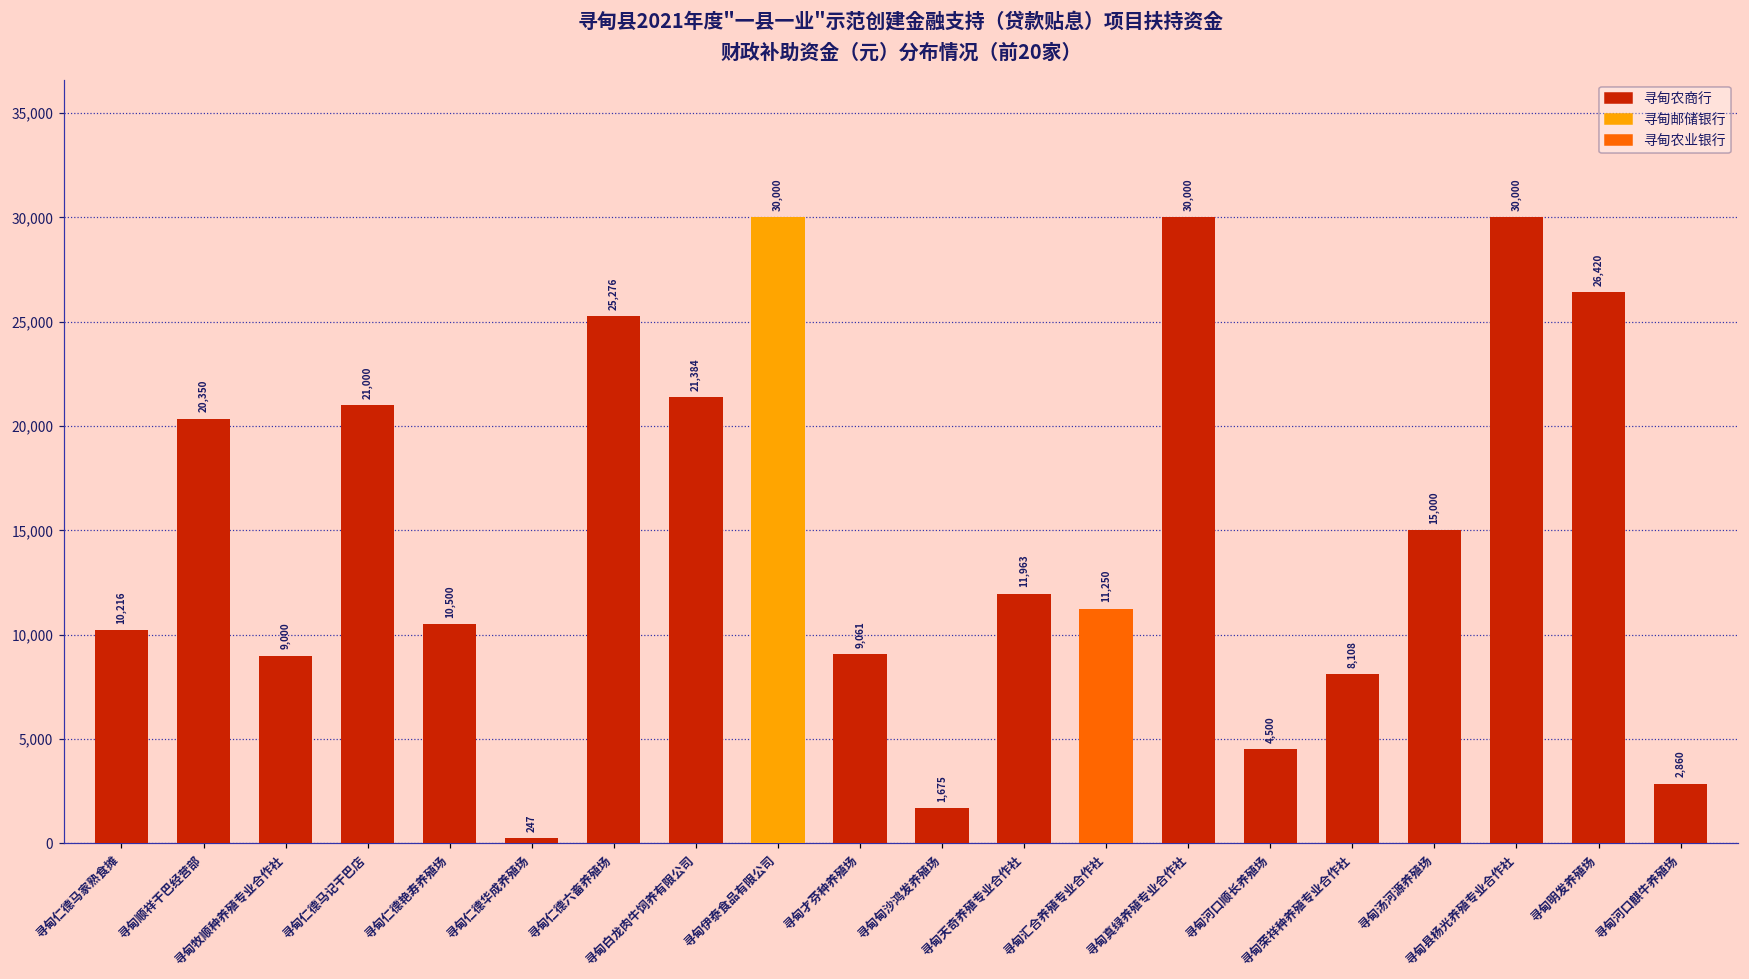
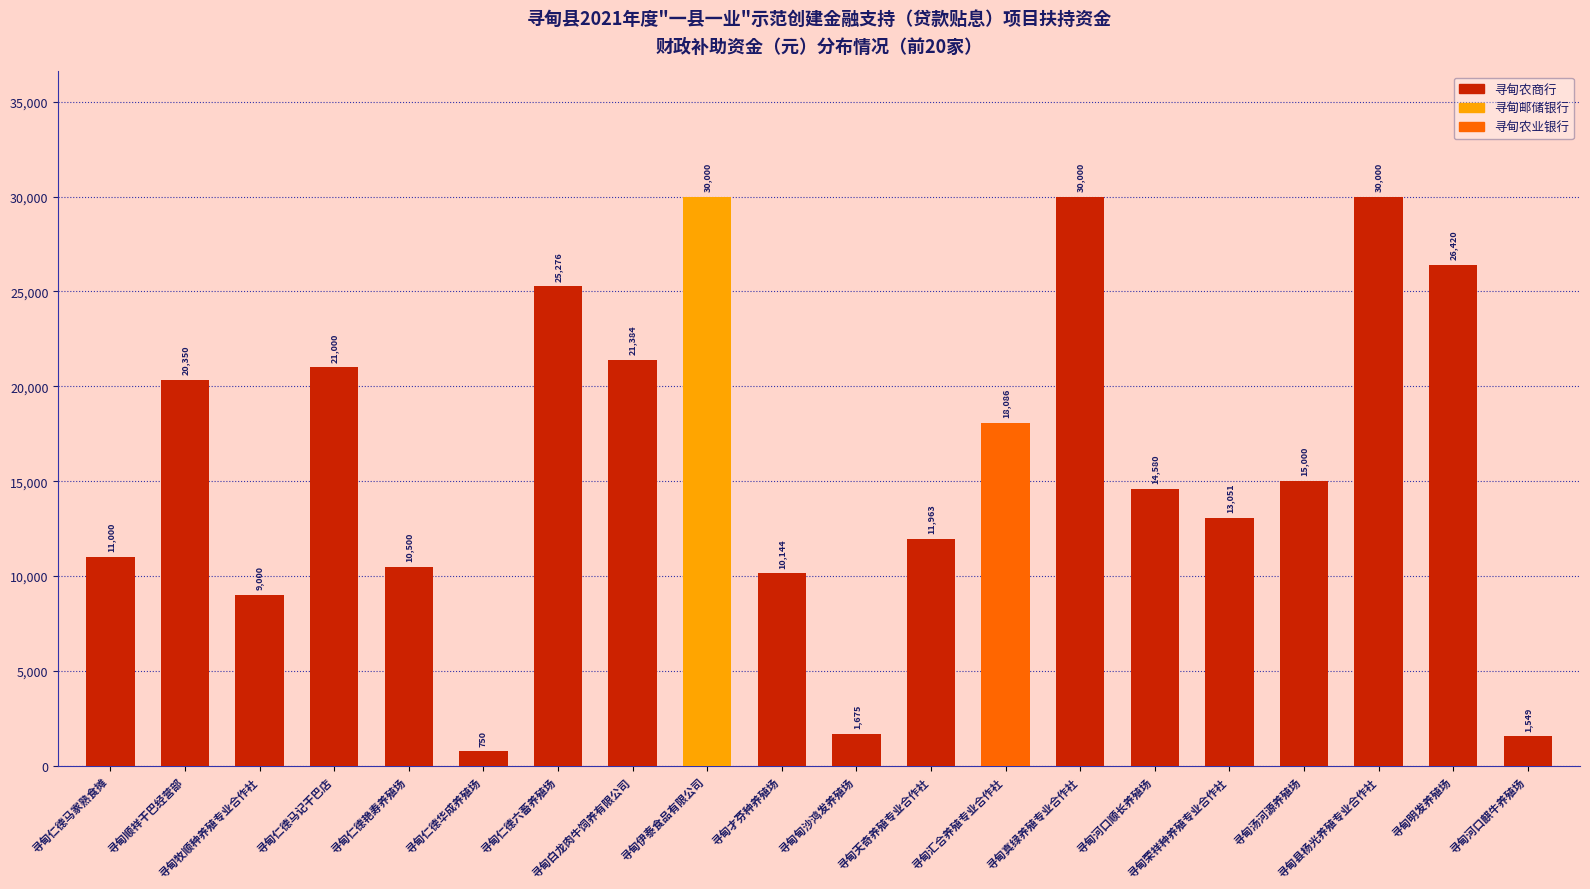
  {
-   "寻甸仁德马家熟食摊": "10,216",
+   "寻甸仁德马家熟食摊": "11,000",
    "寻甸顺祥干巴经营部": "20,350",
    "寻甸牧顺种养殖专业合作社": "9,000",
    "寻甸仁德马记干巴店": "21,000",
    "寻甸仁德艳寿养殖场": "10,500",
-   "寻甸仁德华成养殖场": "247",
+   "寻甸仁德华成养殖场": "750",
    "寻甸仁德六畜养殖场": "25,276",
    "寻甸白龙肉牛饲养有限公司": "21,384",
    "寻甸伊泰食品有限公司": "30,000",
-   "寻甸才芬种养殖场": "9,061",
+   "寻甸才芬种养殖场": "10,144",
    "寻甸甸沙鸿发养殖场": "1,675",
    "寻甸天奇养殖专业合作社": "11,963",
-   "寻甸汇合养殖专业合作社": "11,250",
+   "寻甸汇合养殖专业合作社": "18,086",
    "寻甸真绿养殖专业合作社": "30,000",
-   "寻甸河口顺长养殖场": "4,500",
-   "寻甸荣祥种养殖专业合作社": "8,108",
+   "寻甸河口顺长养殖场": "14,580",
+   "寻甸荣祥种养殖专业合作社": "13,051",
    "寻甸汤河源养殖场": "15,000",
    "寻甸县杨光养殖专业合作社": "30,000",
    "寻甸明发养殖场": "26,420",
-   "寻甸河口麒牛养殖场": "2,860"
+   "寻甸河口麒牛养殖场": "1,549"
  }
